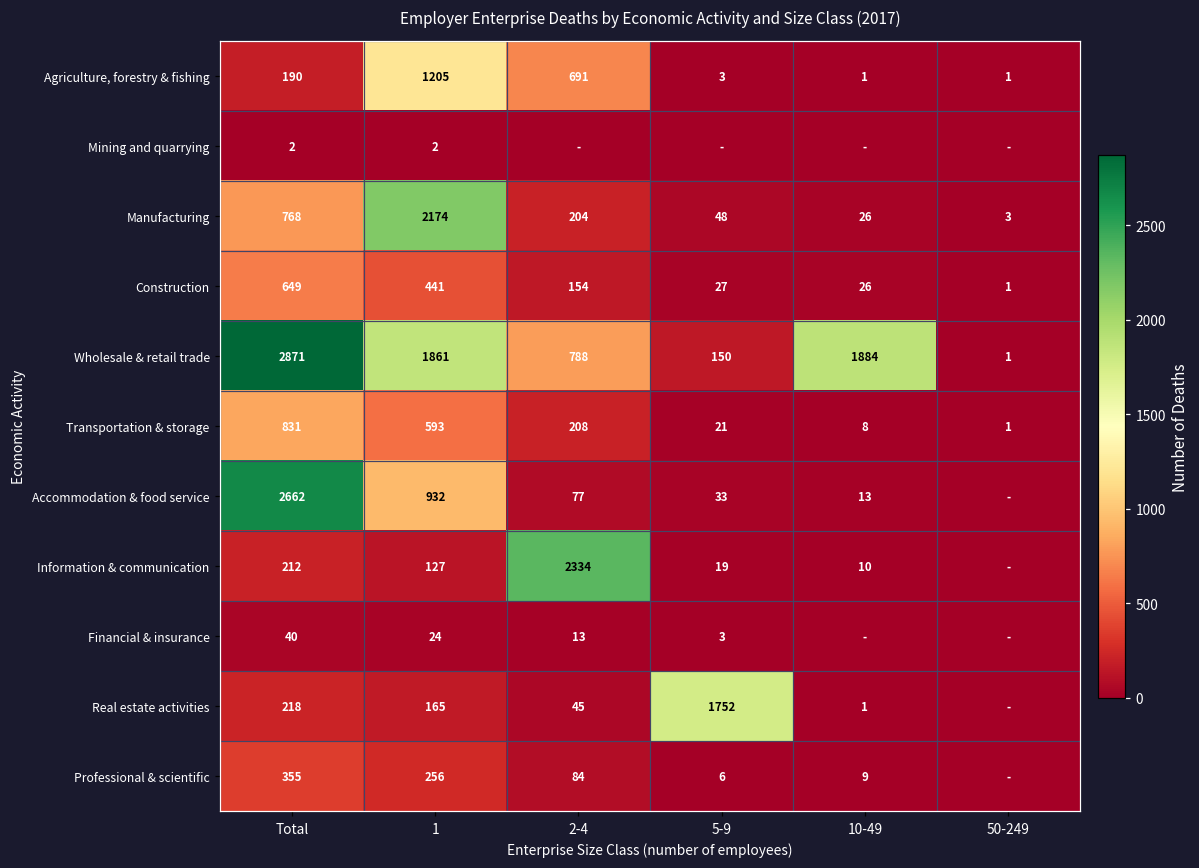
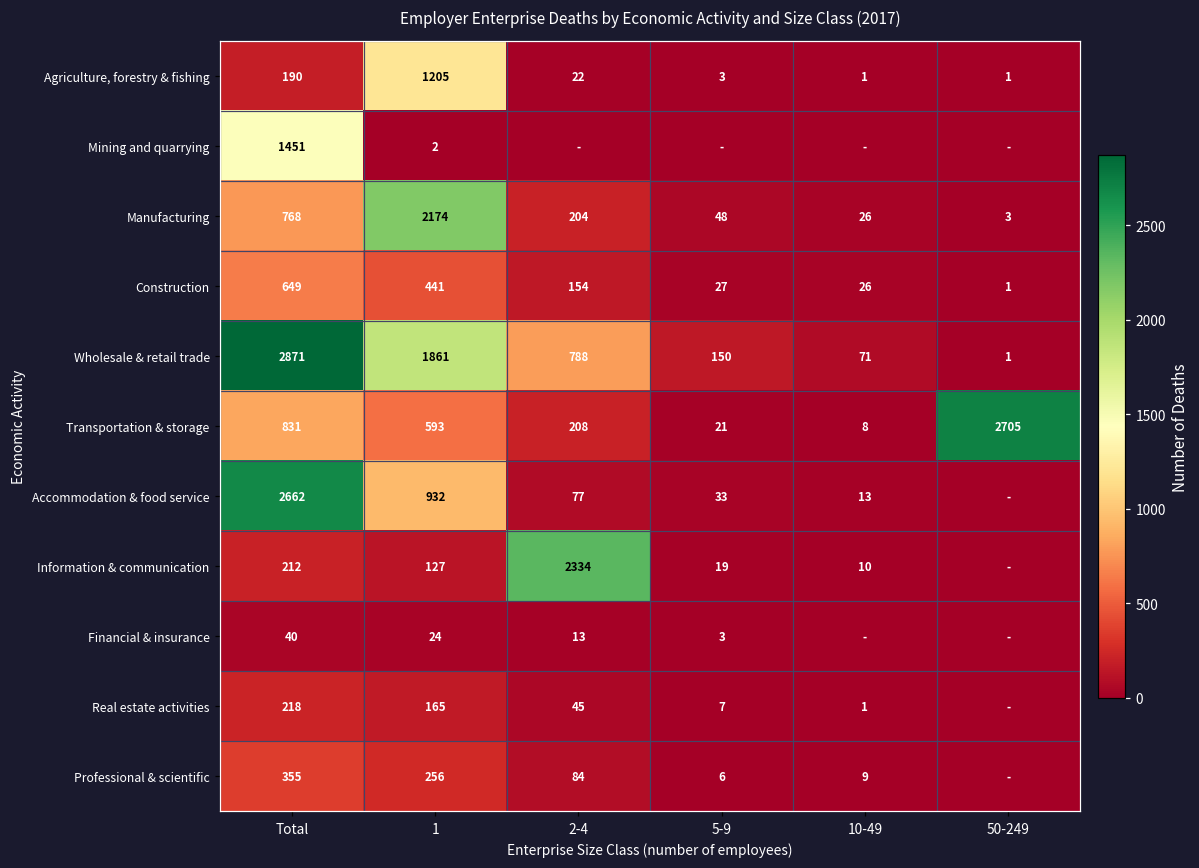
  {
    "Agriculture, forestry & fishing": {
      "Total": 190,
      "1": 1205,
-     "2-4": 691,
+     "2-4": 22,
      "5-9": 3,
      "10-49": 1,
      "50-249": 1
    },
    "Mining and quarrying": {
-     "Total": 2,
+     "Total": 1451,
      "1": 2
    },
    "Manufacturing": {
      "Total": 768,
      "1": 2174,
      "2-4": 204,
      "5-9": 48,
      "10-49": 26,
      "50-249": 3
    },
    "Construction": {
      "Total": 649,
      "1": 441,
      "2-4": 154,
      "5-9": 27,
      "10-49": 26,
      "50-249": 1
    },
    "Wholesale & retail trade": {
      "Total": 2871,
      "1": 1861,
      "2-4": 788,
      "5-9": 150,
-     "10-49": 1884,
+     "10-49": 71,
      "50-249": 1
    },
    "Transportation & storage": {
      "Total": 831,
      "1": 593,
      "2-4": 208,
      "5-9": 21,
      "10-49": 8,
-     "50-249": 1
+     "50-249": 2705
    },
    "Accommodation & food service": {
      "Total": 2662,
      "1": 932,
      "2-4": 77,
      "5-9": 33,
      "10-49": 13
    },
    "Information & communication": {
      "Total": 212,
      "1": 127,
      "2-4": 2334,
      "5-9": 19,
      "10-49": 10
    },
    "Financial & insurance": {
      "Total": 40,
      "1": 24,
      "2-4": 13,
      "5-9": 3
    },
    "Real estate activities": {
      "Total": 218,
      "1": 165,
      "2-4": 45,
-     "5-9": 1752,
+     "5-9": 7,
      "10-49": 1
    },
    "Professional & scientific": {
      "Total": 355,
      "1": 256,
      "2-4": 84,
      "5-9": 6,
      "10-49": 9
    }
  }
